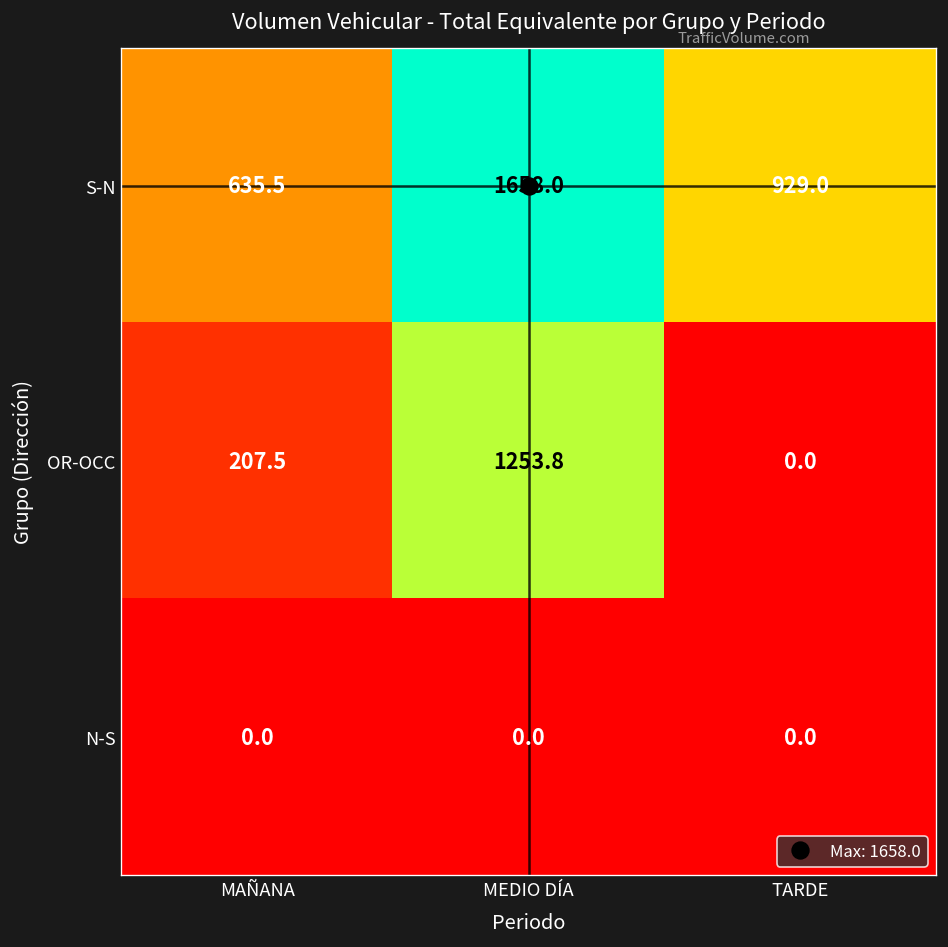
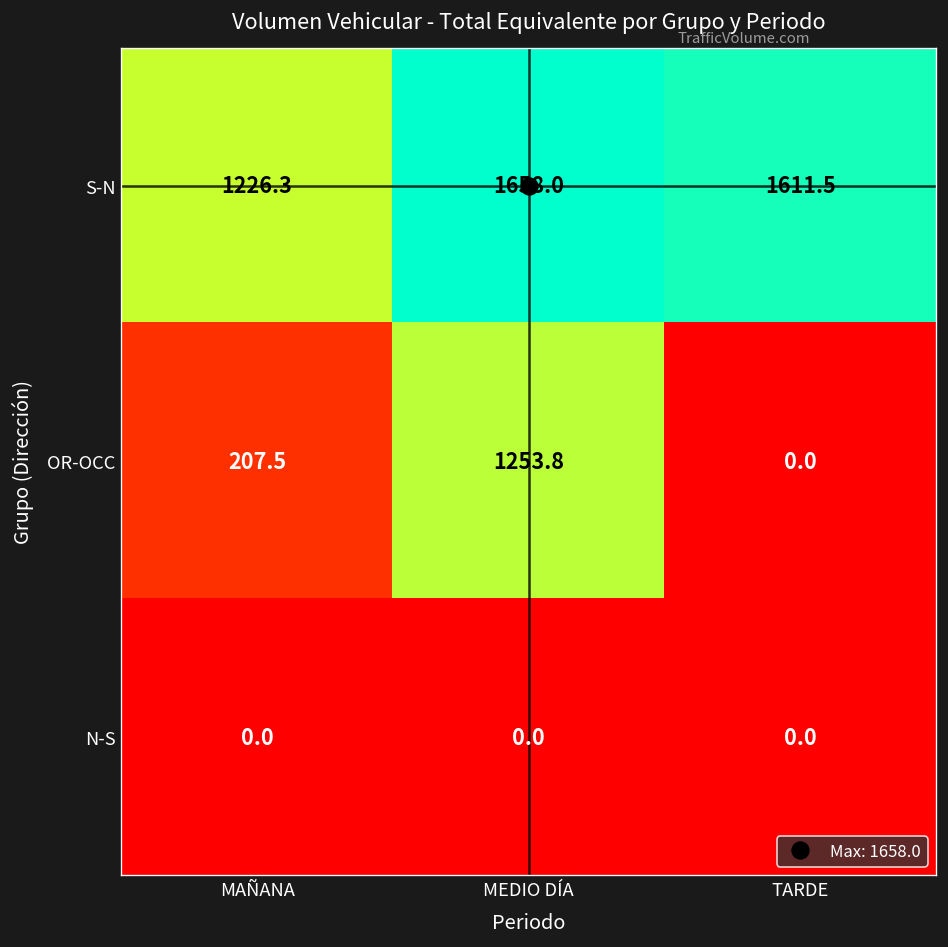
  {
    "S-N": {
-     "MAÑANA": 635.5,
-     "TARDE": 929.0
+     "MAÑANA": 1226.3,
+     "TARDE": 1611.5
    },
    "OR-OCC": {
      "MAÑANA": 207.5,
      "MEDIO DÍA": 1253.8,
      "TARDE": 0.0
    },
    "N-S": {
      "MAÑANA": 0.0,
      "MEDIO DÍA": 0.0,
      "TARDE": 0.0
    }
  }
